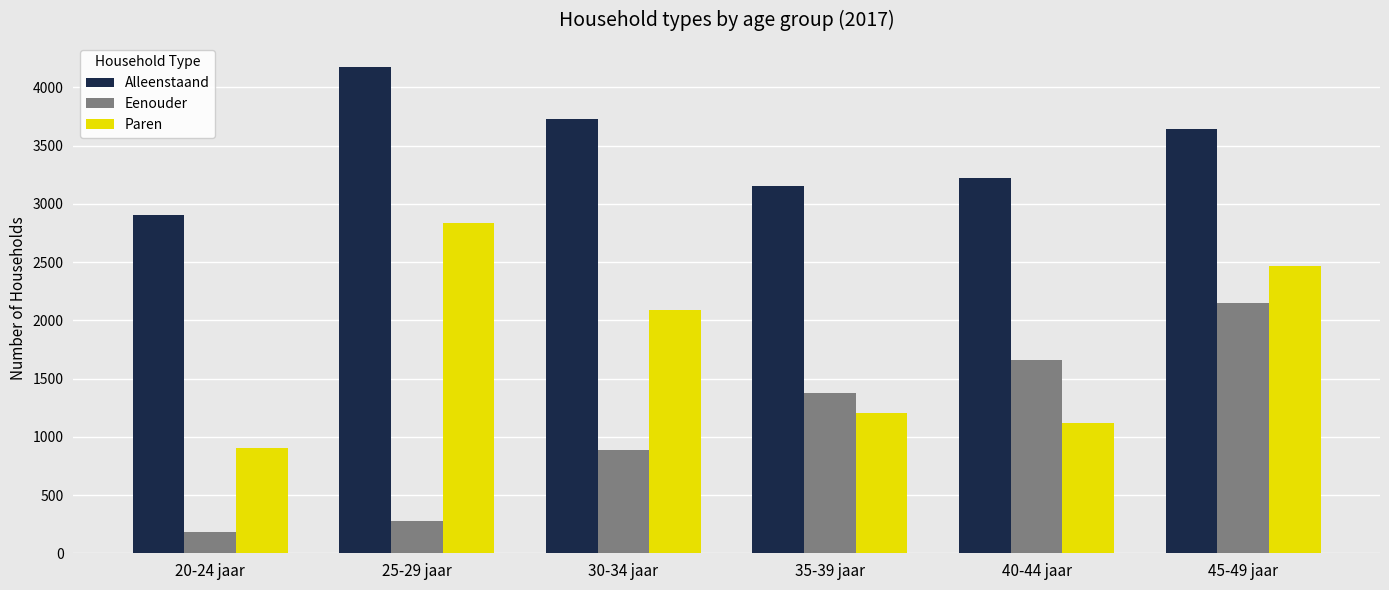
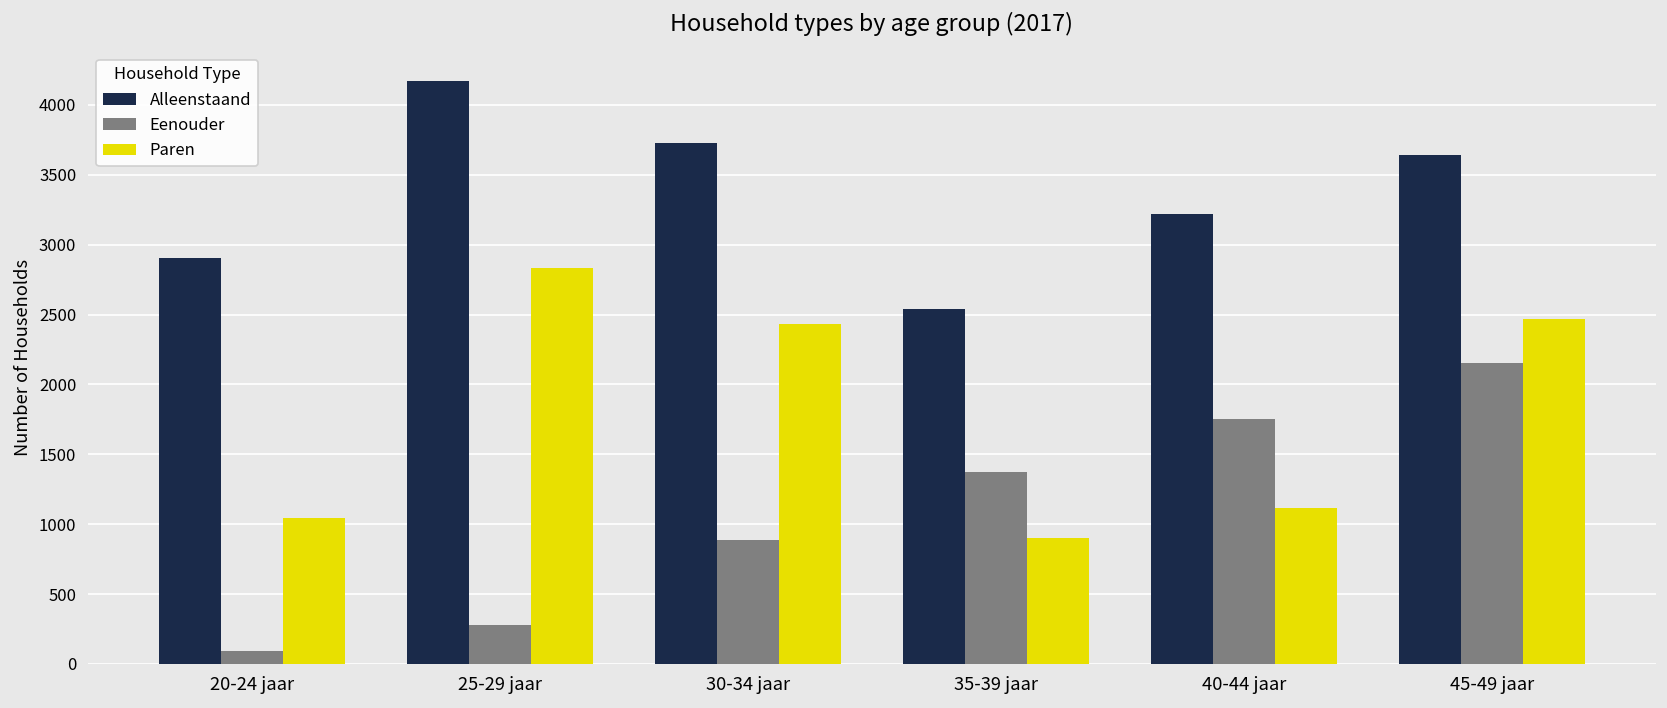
  {
    "Alleenstaand": {
      "20-24 jaar": 2900,
      "25-29 jaar": 4170,
      "30-34 jaar": 3730,
-     "35-39 jaar": 3160,
+     "35-39 jaar": 2540,
      "40-44 jaar": 3220,
      "45-49 jaar": 3640
    },
    "Eenouder": {
-     "20-24 jaar": 180,
+     "20-24 jaar": 90,
      "25-29 jaar": 280,
      "30-34 jaar": 890,
      "35-39 jaar": 1380,
-     "40-44 jaar": 1660,
+     "40-44 jaar": 1750,
      "45-49 jaar": 2150
    },
    "Paren": {
-     "20-24 jaar": 900,
+     "20-24 jaar": 1040,
      "25-29 jaar": 2840,
-     "30-34 jaar": 2090,
-     "35-39 jaar": 1210,
+     "30-34 jaar": 2430,
+     "35-39 jaar": 900,
      "40-44 jaar": 1120,
      "45-49 jaar": 2470
    }
  }
